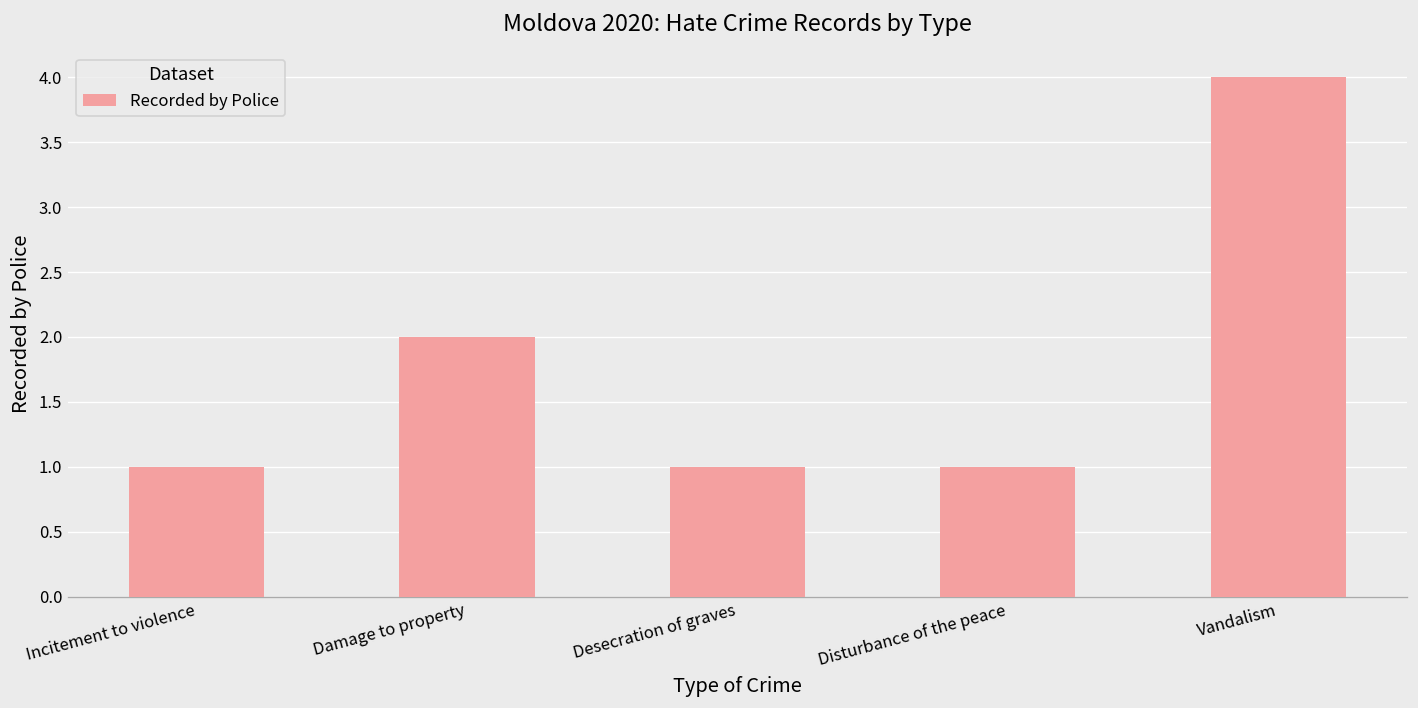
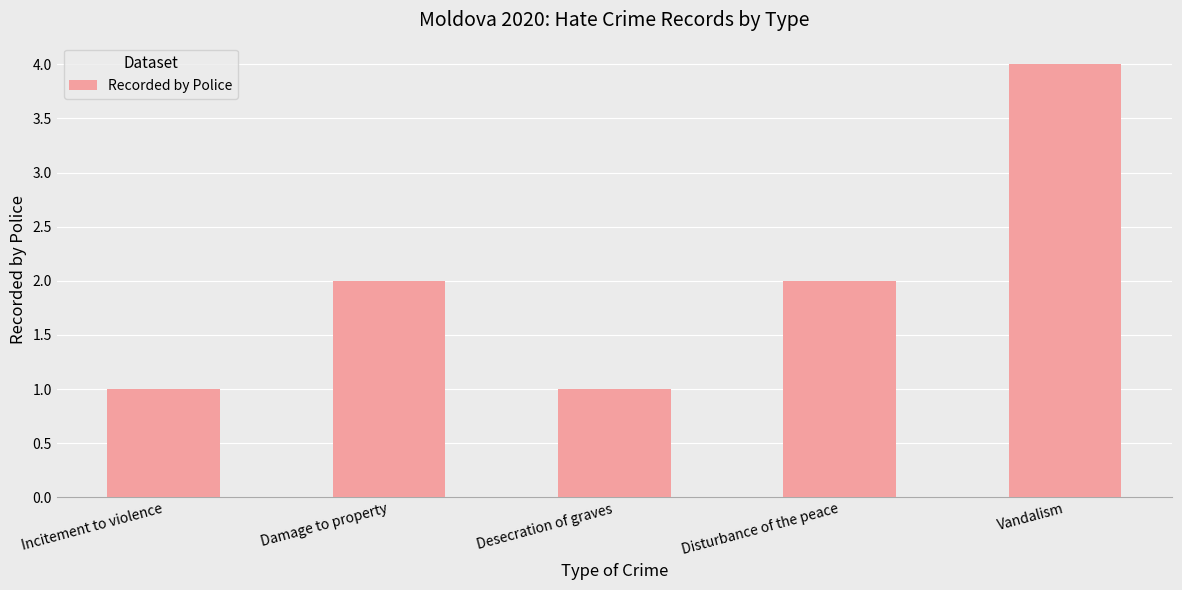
  {
    "Incitement to violence": 1,
    "Damage to property": 2,
    "Desecration of graves": 1,
-   "Disturbance of the peace": 1,
+   "Disturbance of the peace": 2,
    "Vandalism": 4
  }
